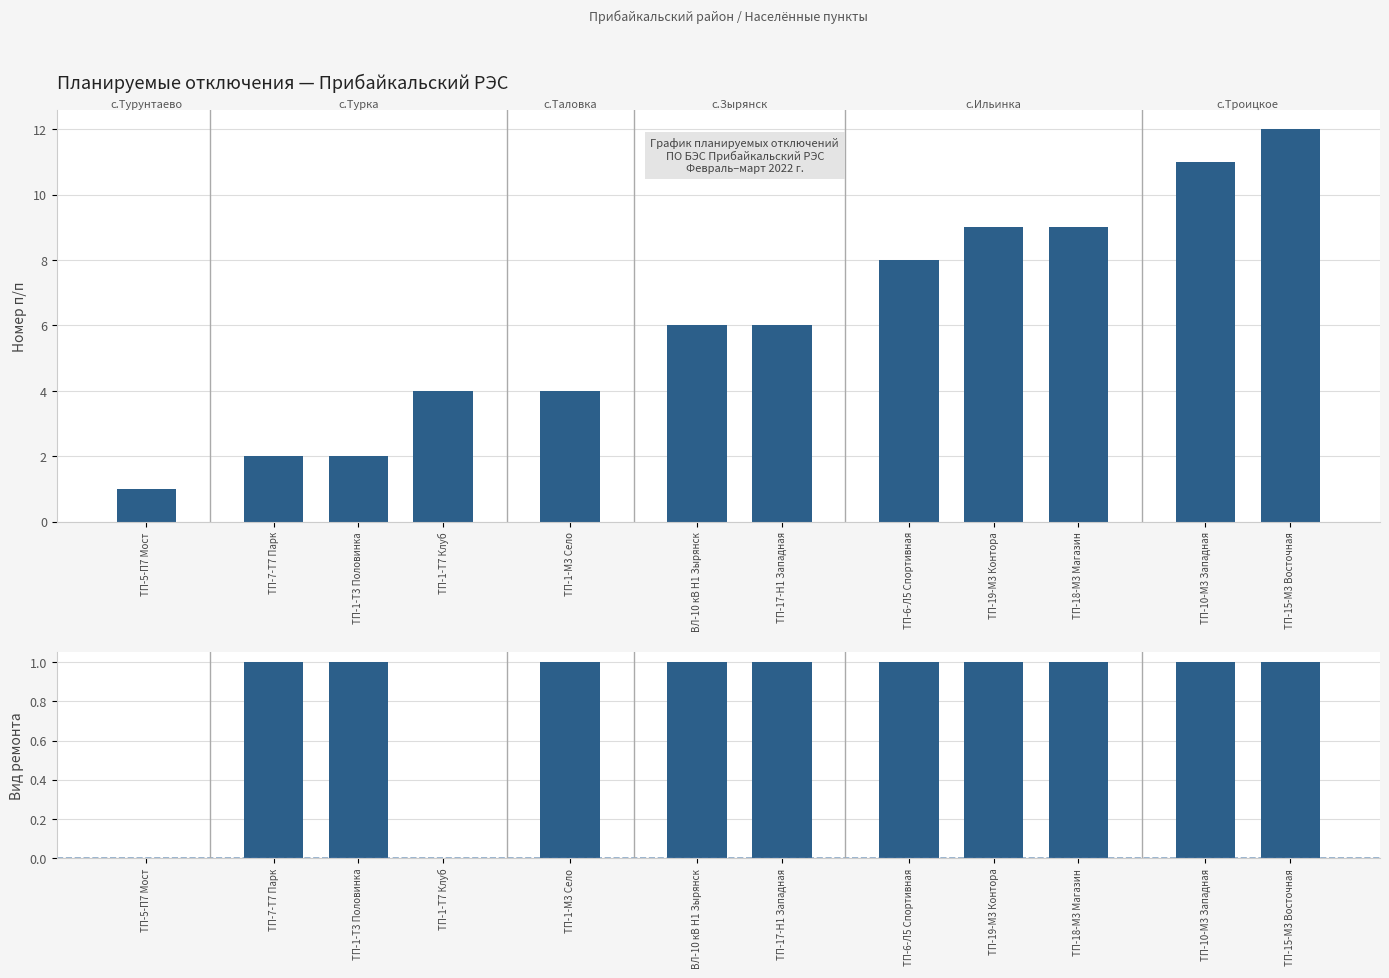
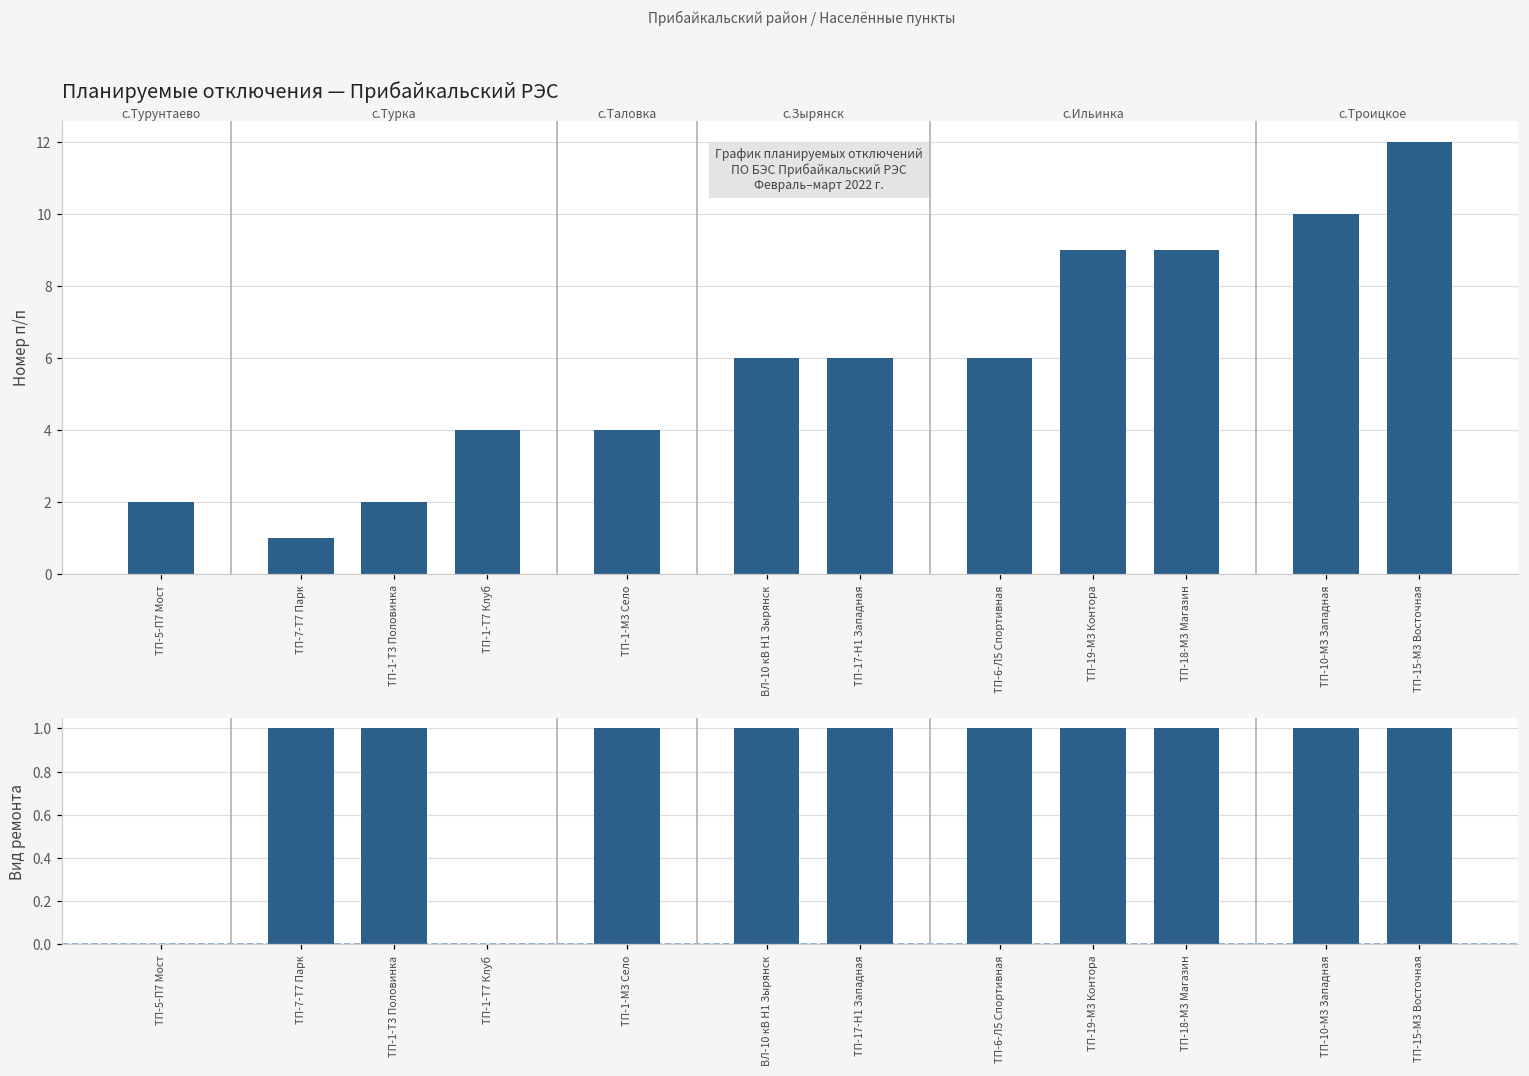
  {
    "Планируемые отключения — Прибайкальский РЭС": {
-     "ТП-5-П7 Мост": 1,
-     "ТП-7-Т7 Парк": 2,
+     "ТП-5-П7 Мост": 2,
+     "ТП-7-Т7 Парк": 1,
      "ТП-1-Т3 Половинка": 2,
      "ТП-1-Т7 Клуб": 4,
      "ТП-1-М3 Село": 4,
      "ВЛ-10 кВ Н1 Зырянск": 6,
      "ТП-17-Н1 Западная": 6,
-     "ТП-6-Л5 Спортивная": 8,
+     "ТП-6-Л5 Спортивная": 6,
      "ТП-19-М3 Контора": 9,
      "ТП-18-М3 Магазин": 9,
-     "ТП-10-М3 Западная": 11,
+     "ТП-10-М3 Западная": 10,
      "ТП-15-М3 Восточная": 12
    }
  }
